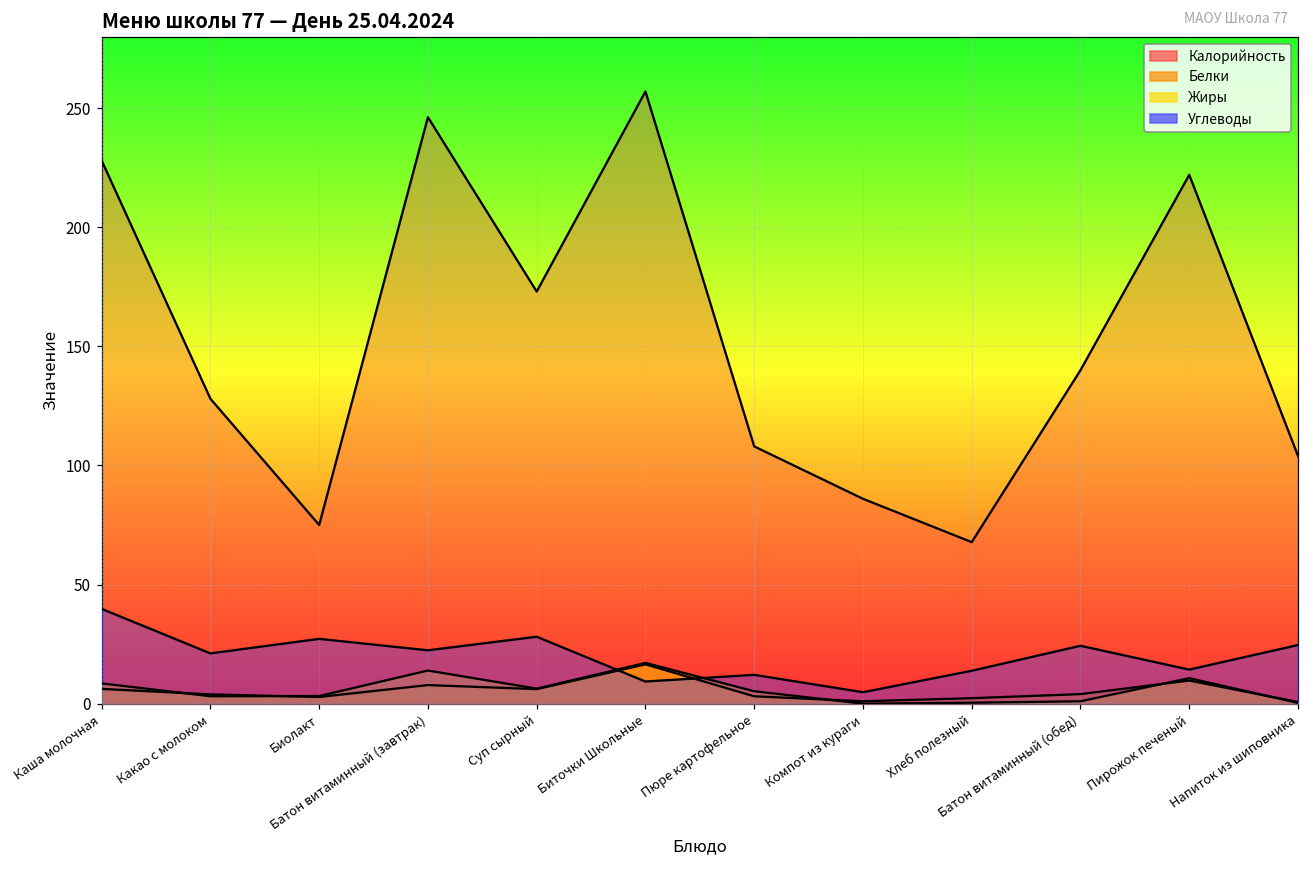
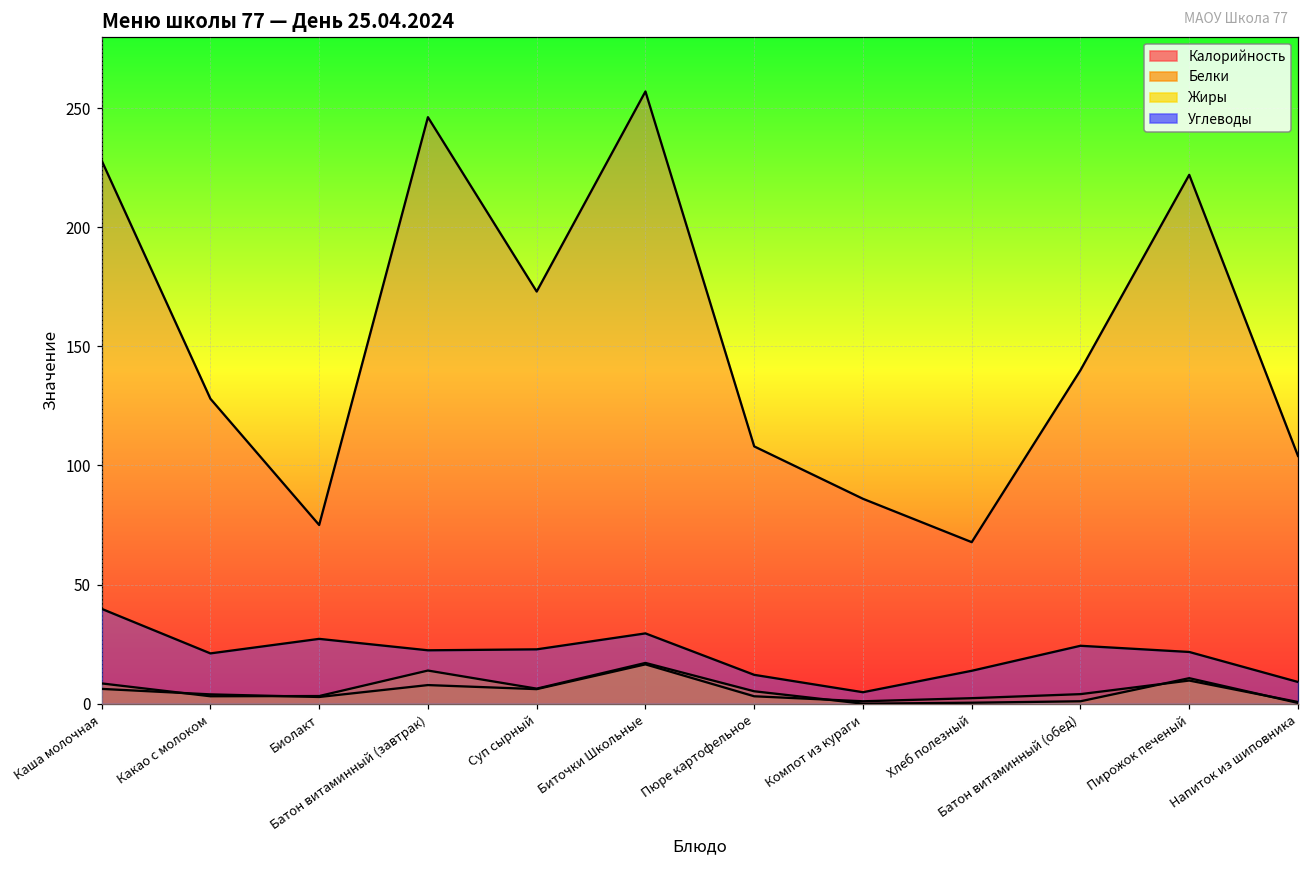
  {
    "Углеводы": {
      "Каша молочная": 40,
      "Какао с молоком": 21,
      "Биолакт": 27,
      "Батон витаминный (завтрак)": 22,
-     "Суп сырный": 28,
-     "Биточки Школьные": 9,
+     "Суп сырный": 23,
+     "Биточки Школьные": 30,
      "Пюре картофельное": 12,
      "Компот из кураги": 5,
      "Хлеб полезный": 14,
      "Батон витаминный (обед)": 24,
-     "Пирожок печеный": 14,
-     "Напиток из шиповника": 25
+     "Пирожок печеный": 22,
+     "Напиток из шиповника": 9
    }
  }
